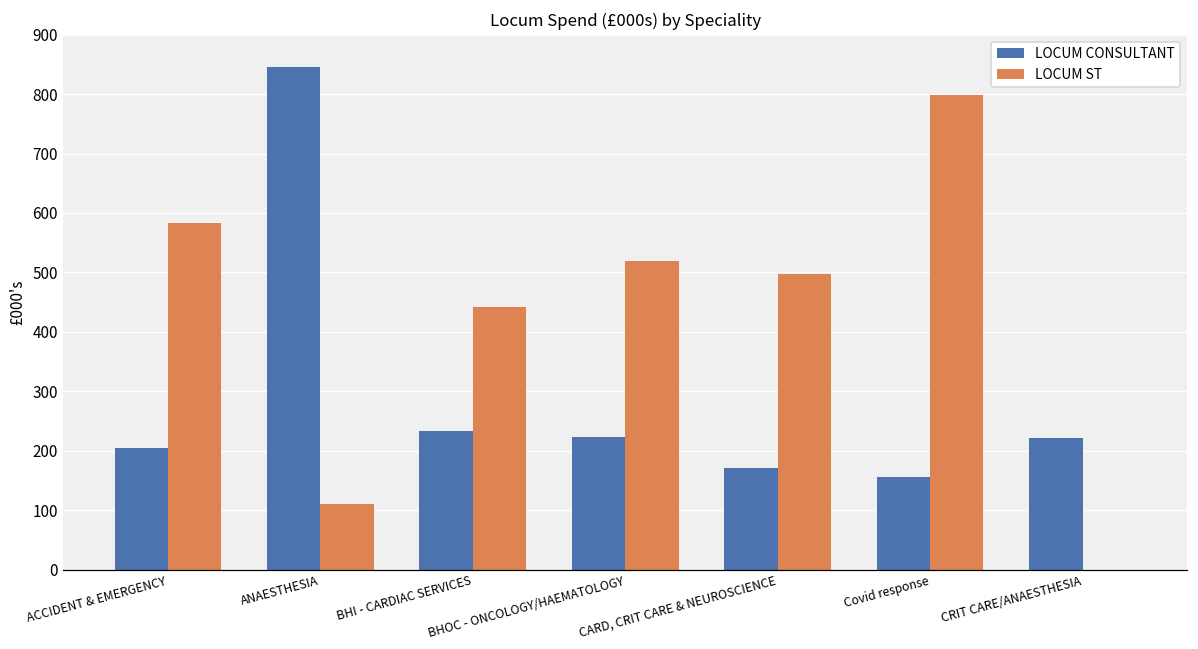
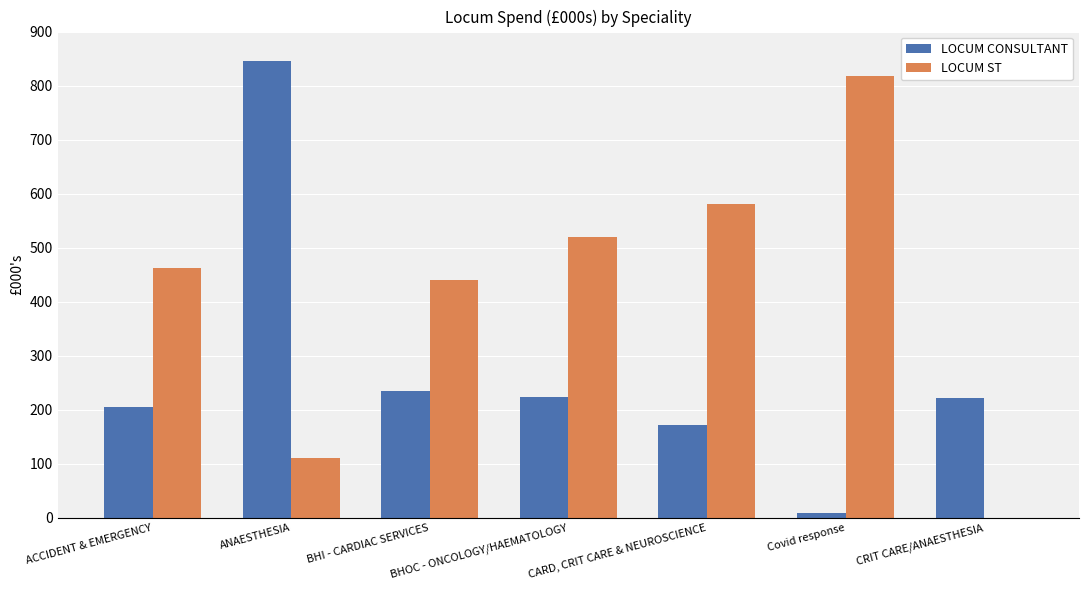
  {
    "LOCUM CONSULTANT": {
      "ACCIDENT & EMERGENCY": 210,
      "ANAESTHESIA": 850,
      "BHI - CARDIAC SERVICES": 230,
      "BHOC - ONCOLOGY/HAEMATOLOGY": 220,
      "CARD, CRIT CARE & NEUROSCIENCE": 170,
-     "Covid response": 160,
+     "Covid response": 10,
      "CRIT CARE/ANAESTHESIA": 220
    },
    "LOCUM ST": {
-     "ACCIDENT & EMERGENCY": 580,
+     "ACCIDENT & EMERGENCY": 460,
      "ANAESTHESIA": 110,
      "BHI - CARDIAC SERVICES": 440,
      "BHOC - ONCOLOGY/HAEMATOLOGY": 520,
-     "CARD, CRIT CARE & NEUROSCIENCE": 500,
-     "Covid response": 800,
+     "CARD, CRIT CARE & NEUROSCIENCE": 580,
+     "Covid response": 820,
      "CRIT CARE/ANAESTHESIA": 0
    }
  }
